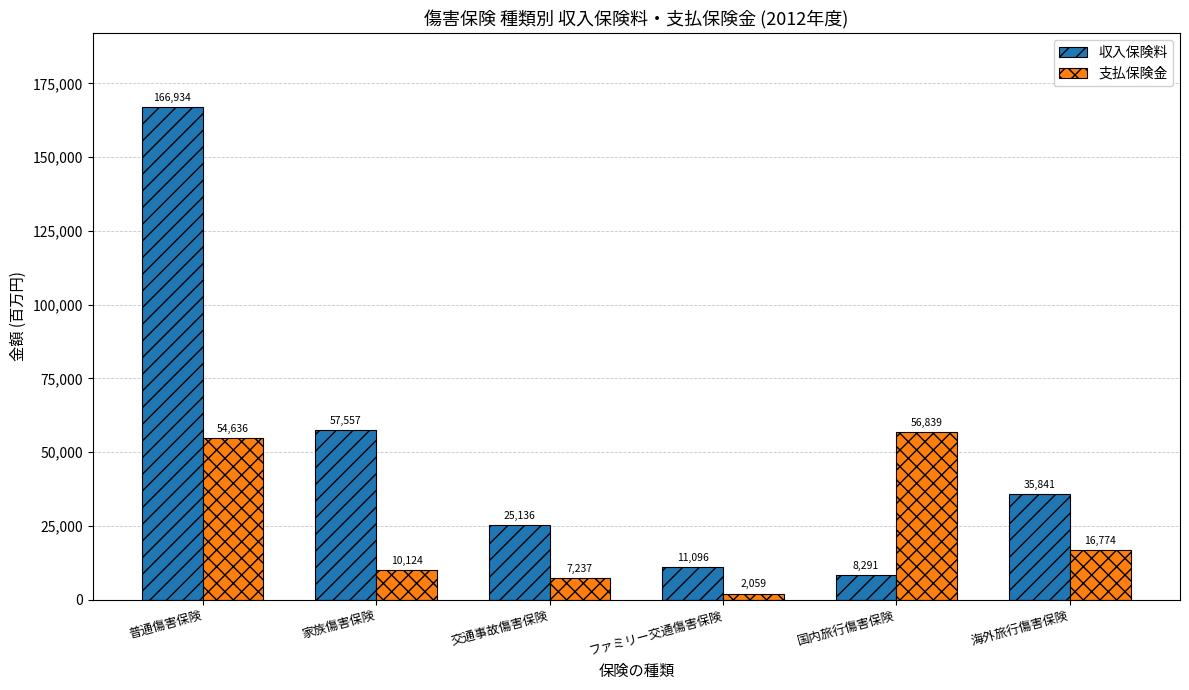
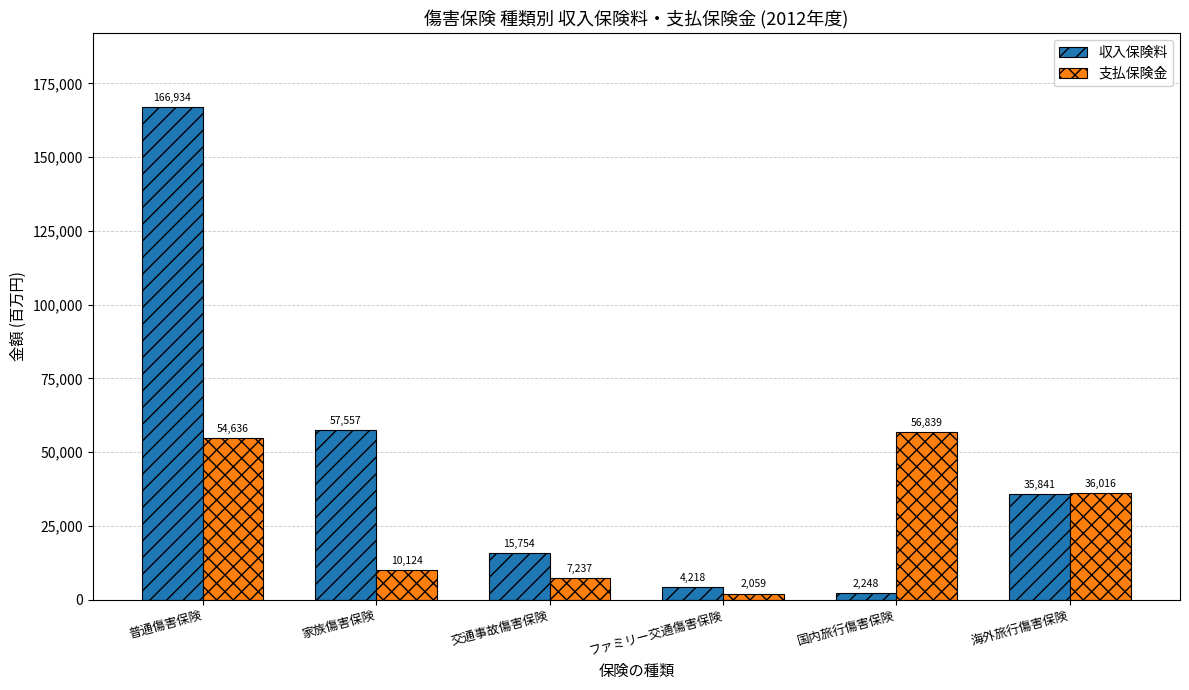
  {
    "収入保険料": {
      "普通傷害保険": "166,934",
      "家族傷害保険": "57,557",
-     "交通事故傷害保険": "25,136",
-     "ファミリー交通傷害保険": "11,096",
-     "国内旅行傷害保険": "8,291",
+     "交通事故傷害保険": "15,754",
+     "ファミリー交通傷害保険": "4,218",
+     "国内旅行傷害保険": "2,248",
      "海外旅行傷害保険": "35,841"
    },
    "支払保険金": {
      "普通傷害保険": "54,636",
      "家族傷害保険": "10,124",
      "交通事故傷害保険": "7,237",
      "ファミリー交通傷害保険": "2,059",
      "国内旅行傷害保険": "56,839",
-     "海外旅行傷害保険": "16,774"
+     "海外旅行傷害保険": "36,016"
    }
  }
